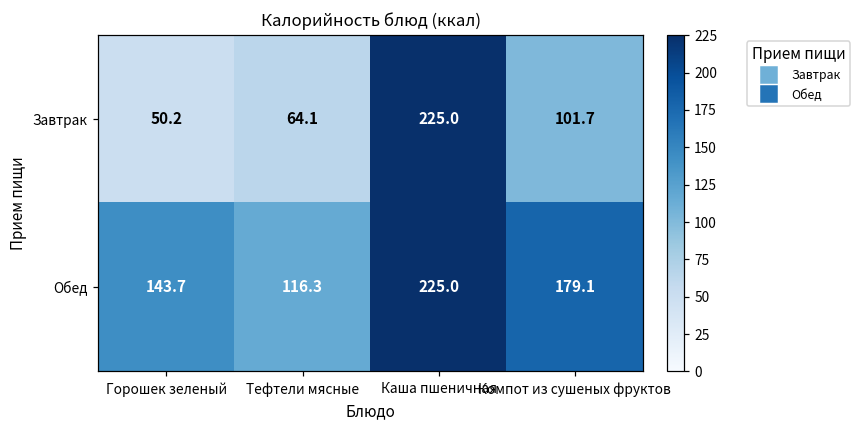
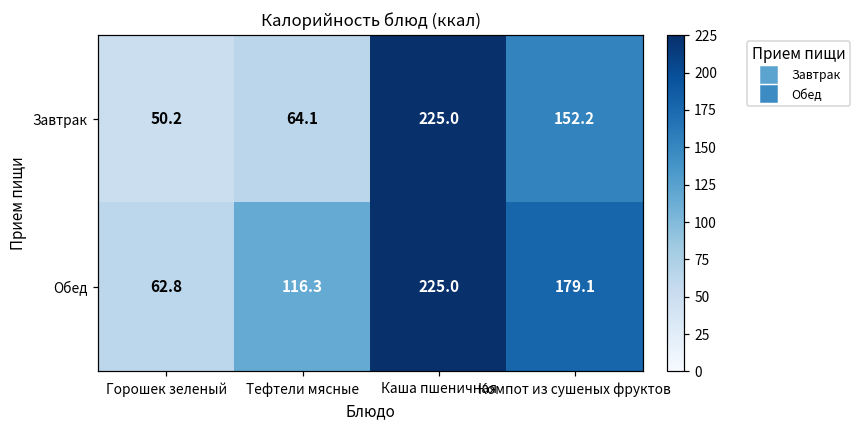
  {
    "Завтрак": {
      "Горошек зеленый": 50.2,
      "Тефтели мясные": 64.1,
-     "Компот из сушеных фруктов": 101.7
+     "Компот из сушеных фруктов": 152.2
    },
    "Обед": {
-     "Горошек зеленый": 143.7,
+     "Горошек зеленый": 62.8,
      "Тефтели мясные": 116.3,
      "Компот из сушеных фруктов": 179.1
    }
  }
